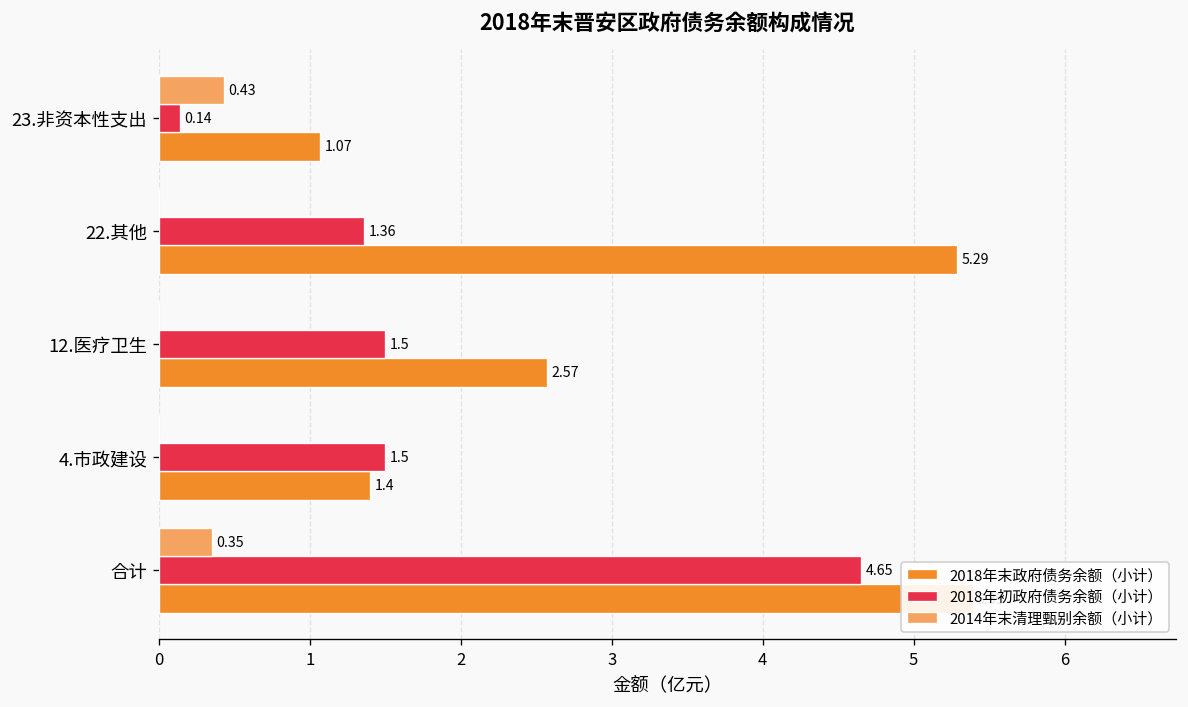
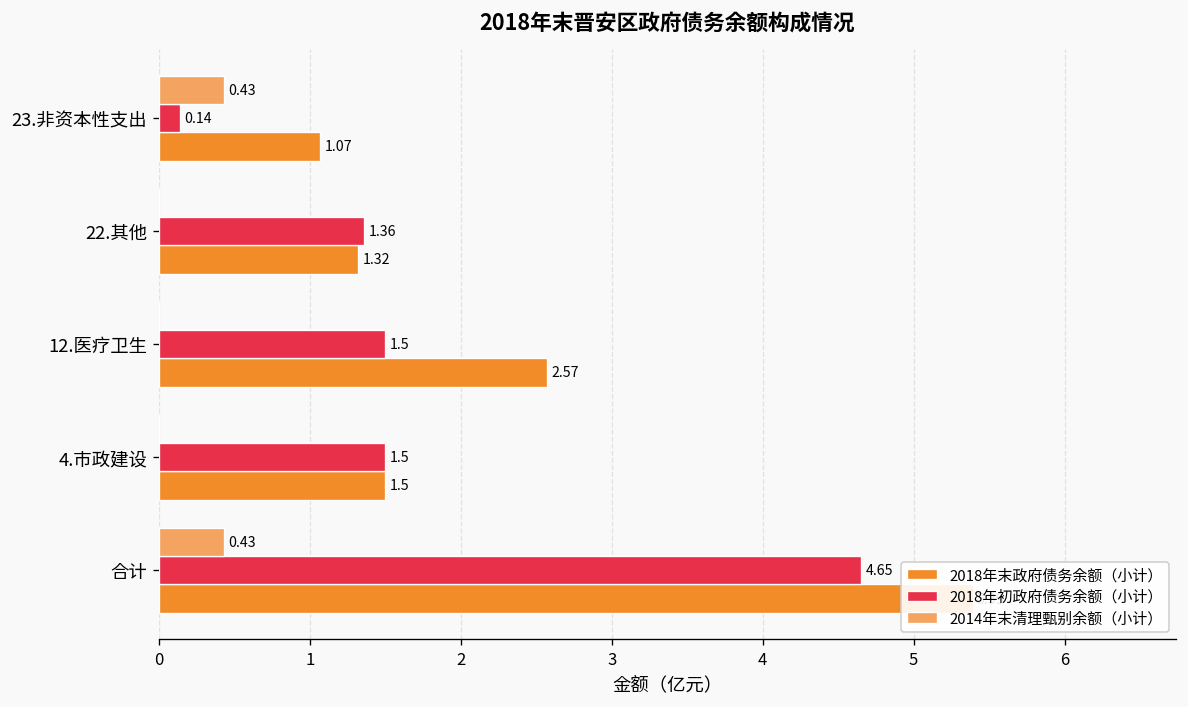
  {
    "2018年末政府债务余额（小计）": {
      "23.非资本性支出": 1.07,
-     "22.其他": 5.29,
+     "22.其他": 1.32,
      "12.医疗卫生": 2.57,
-     "4.市政建设": 1.4
+     "4.市政建设": 1.5
    },
    "2018年初政府债务余额（小计）": {
      "23.非资本性支出": 0.14,
      "22.其他": 1.36,
      "12.医疗卫生": 1.5,
      "4.市政建设": 1.5,
      "合计": 4.65
    },
    "2014年末清理甄别余额（小计）": {
      "23.非资本性支出": 0.43,
-     "合计": 0.35
+     "合计": 0.43
    }
  }
